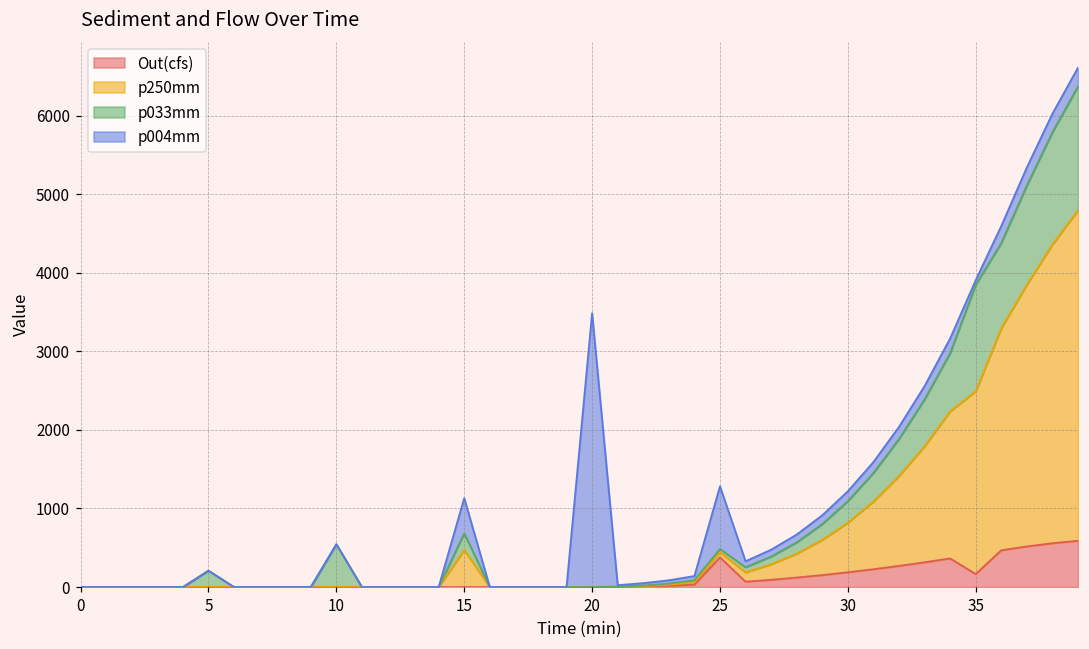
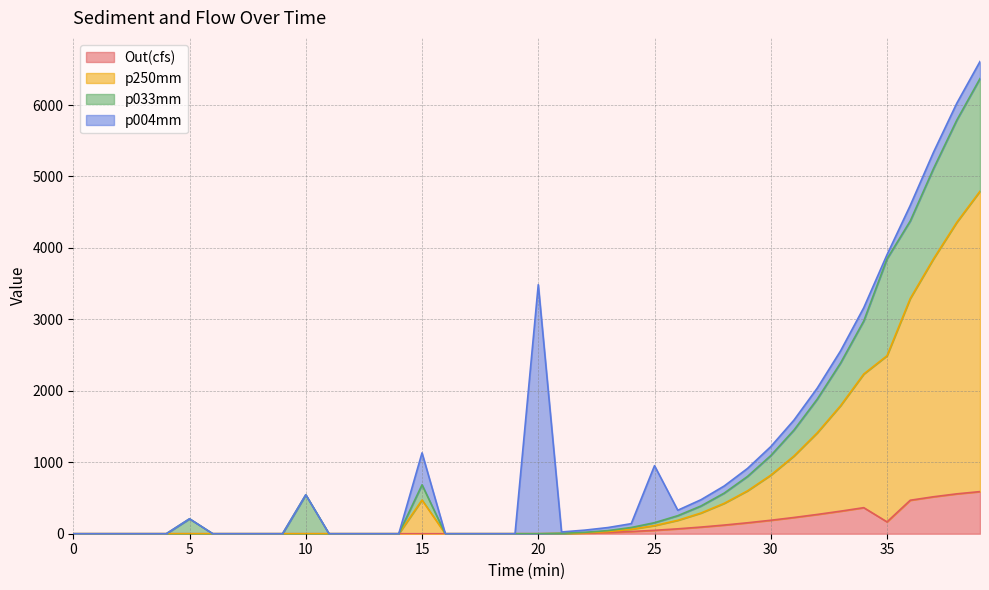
  {
    "Out(cfs)": {
      "15": 0,
-     "25": 400,
+     "25": 0,
      "30": 200,
      "35": 200
    },
    "p250mm": {
      "15": 500,
      "25": 100,
      "30": 600,
      "35": 2300
    },
    "p033mm": {
      "15": 200,
      "25": 0,
      "30": 300,
      "35": 1400
    },
    "p004mm": {
      "15": 400,
      "20": 3500,
      "25": 800,
      "30": 100,
      "35": 100
    }
  }
